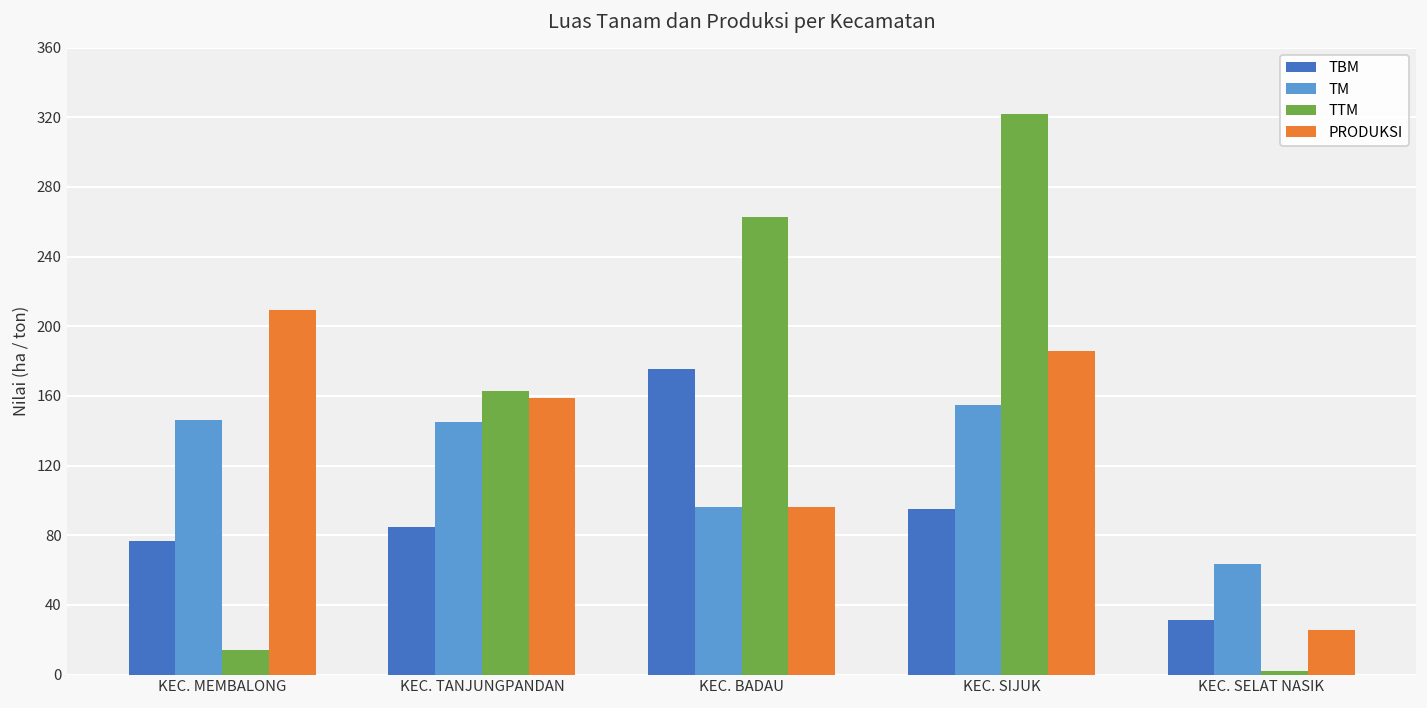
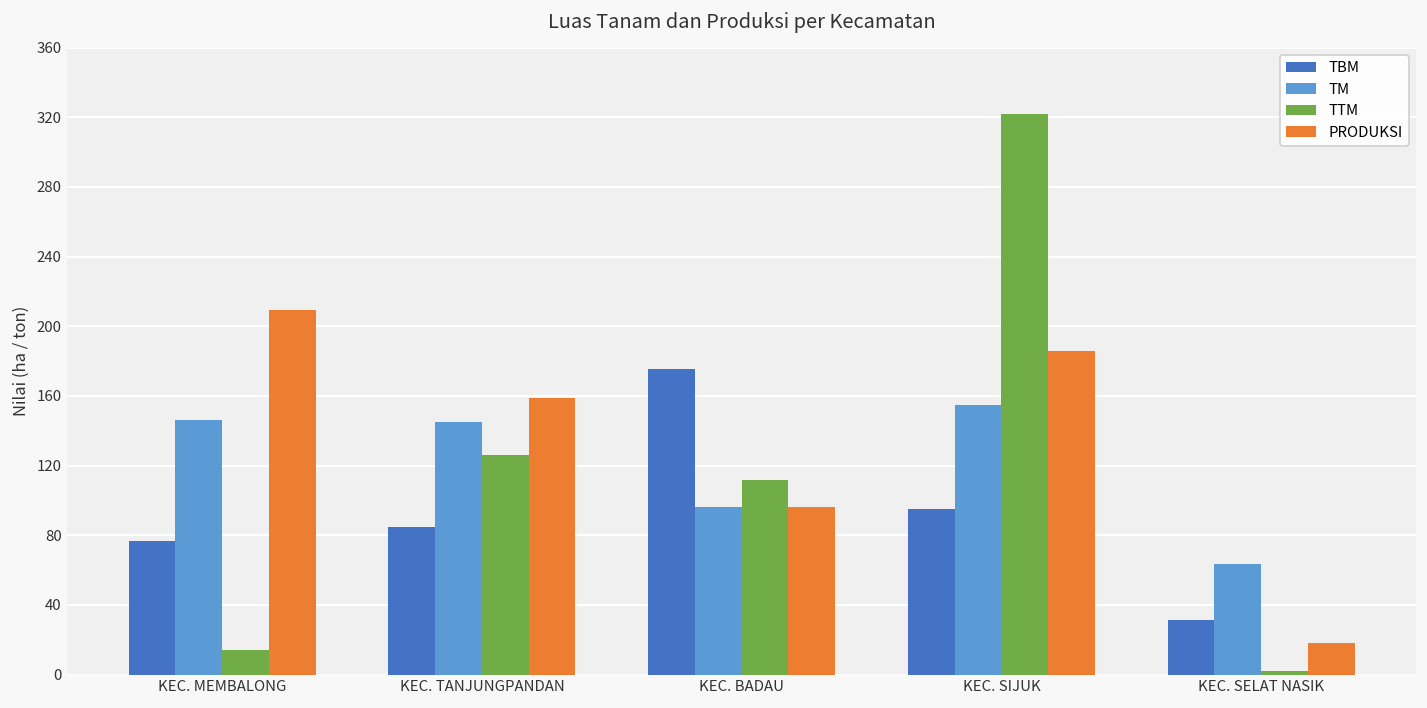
  {
    "TTM": {
      "KEC. MEMBALONG": 14,
-     "KEC. TANJUNGPANDAN": 163,
-     "KEC. BADAU": 263,
+     "KEC. TANJUNGPANDAN": 126,
+     "KEC. BADAU": 112,
      "KEC. SIJUK": 322,
      "KEC. SELAT NASIK": 2
    },
    "PRODUKSI": {
      "KEC. MEMBALONG": 210,
      "KEC. TANJUNGPANDAN": 159,
      "KEC. BADAU": 96,
      "KEC. SIJUK": 186,
-     "KEC. SELAT NASIK": 25
+     "KEC. SELAT NASIK": 18
    }
  }
